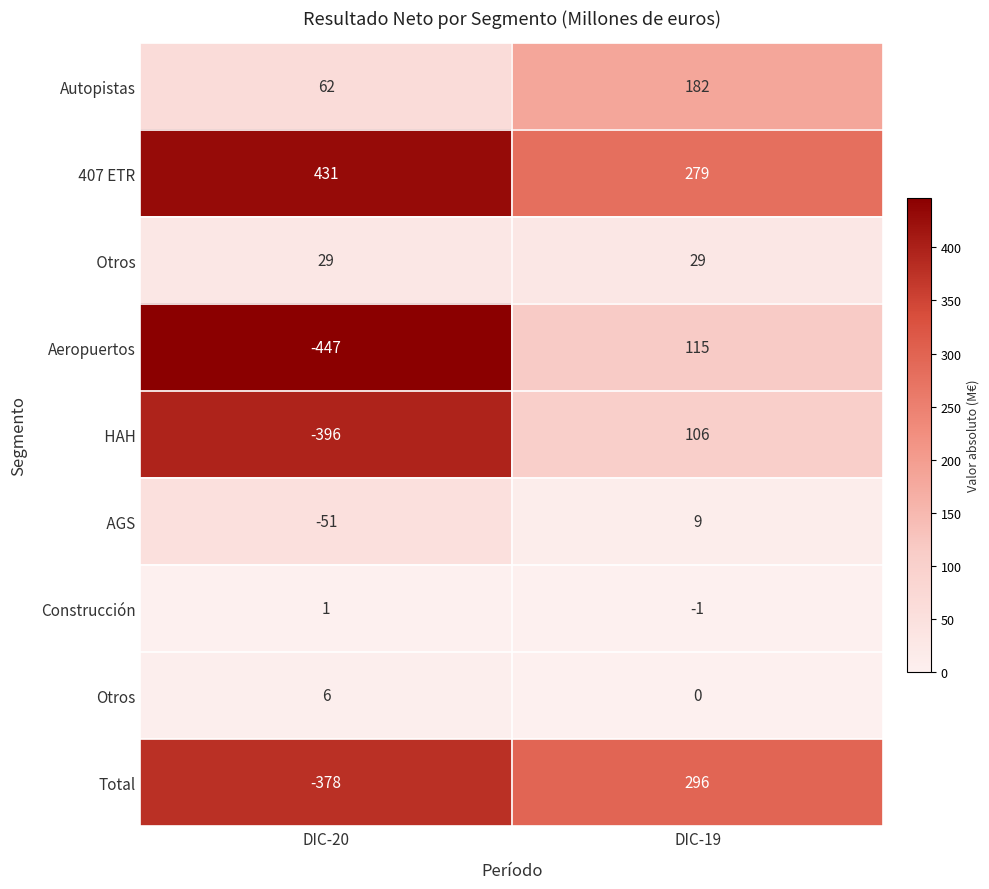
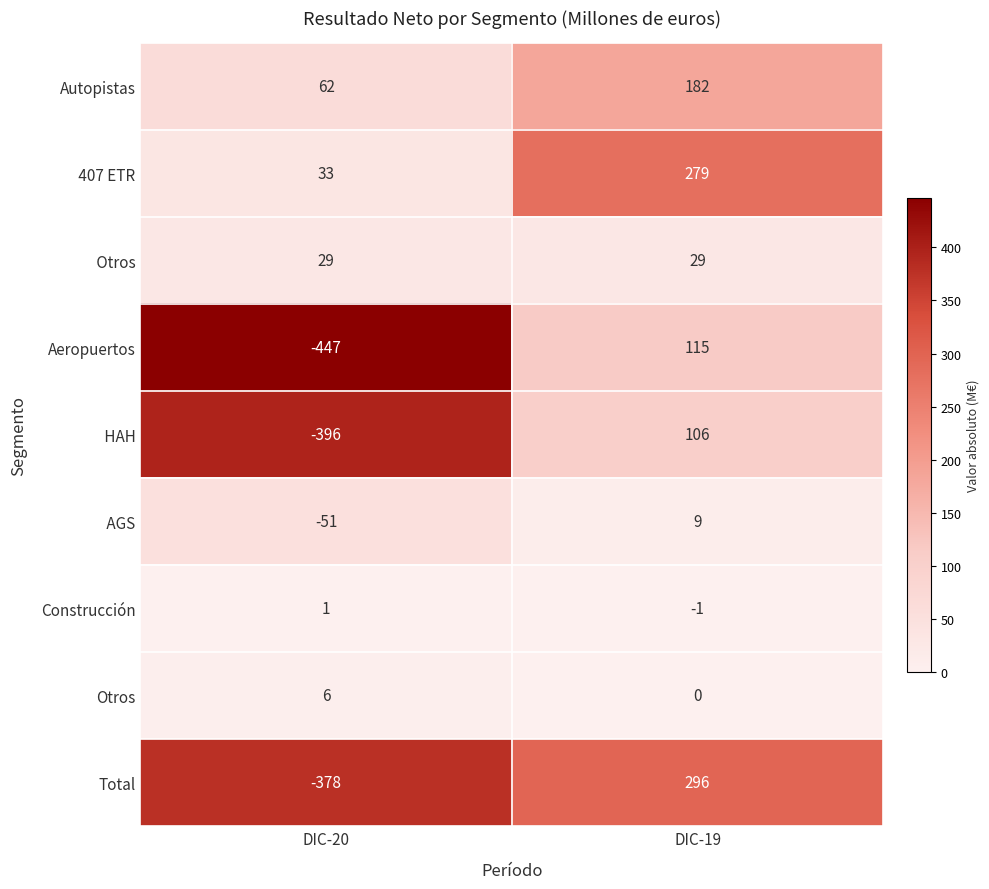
  {
    "Autopistas": {
      "DIC-20": 62,
      "DIC-19": 182
    },
    "407 ETR": {
-     "DIC-20": 431,
+     "DIC-20": 33,
      "DIC-19": 279
    },
    "Aeropuertos": {
      "DIC-20": -447,
      "DIC-19": 115
    },
    "HAH": {
      "DIC-20": -396,
      "DIC-19": 106
    },
    "AGS": {
      "DIC-20": -51,
      "DIC-19": 9
    },
    "Construcción": {
      "DIC-20": 1,
      "DIC-19": -1
    },
    "Total": {
      "DIC-20": -378,
      "DIC-19": 296
    }
  }
